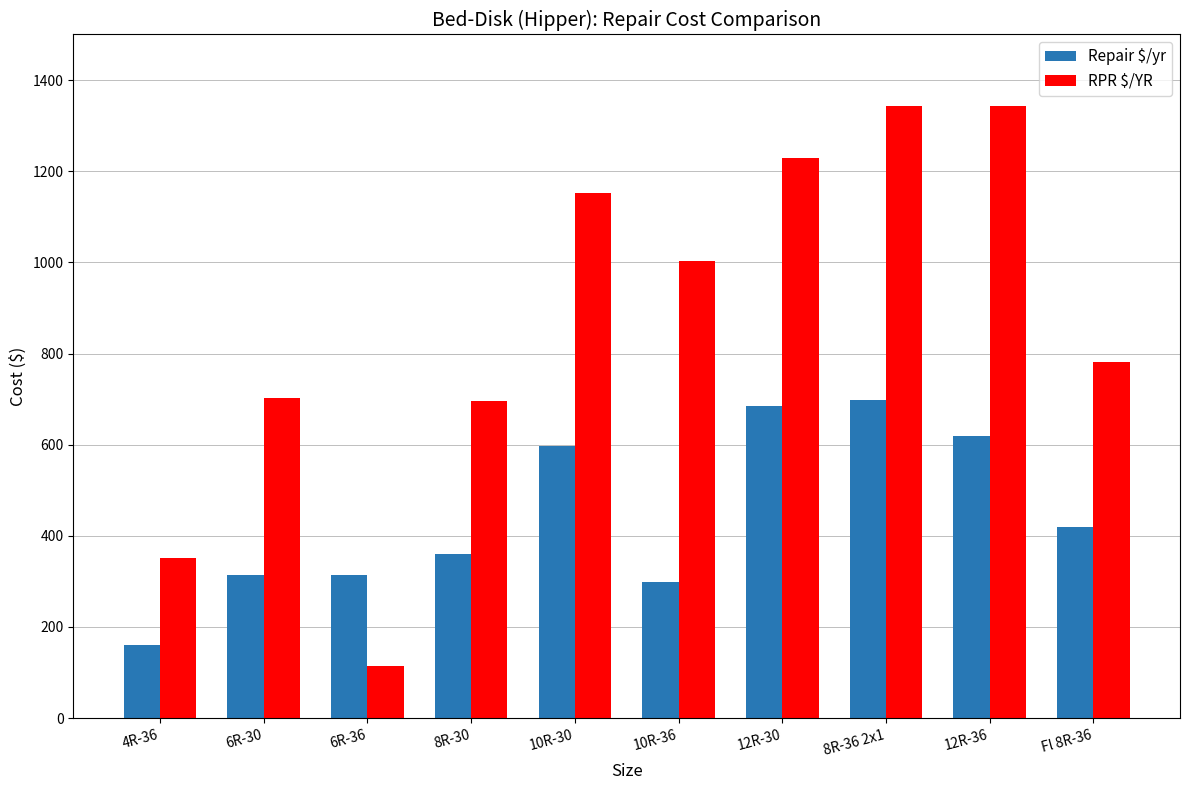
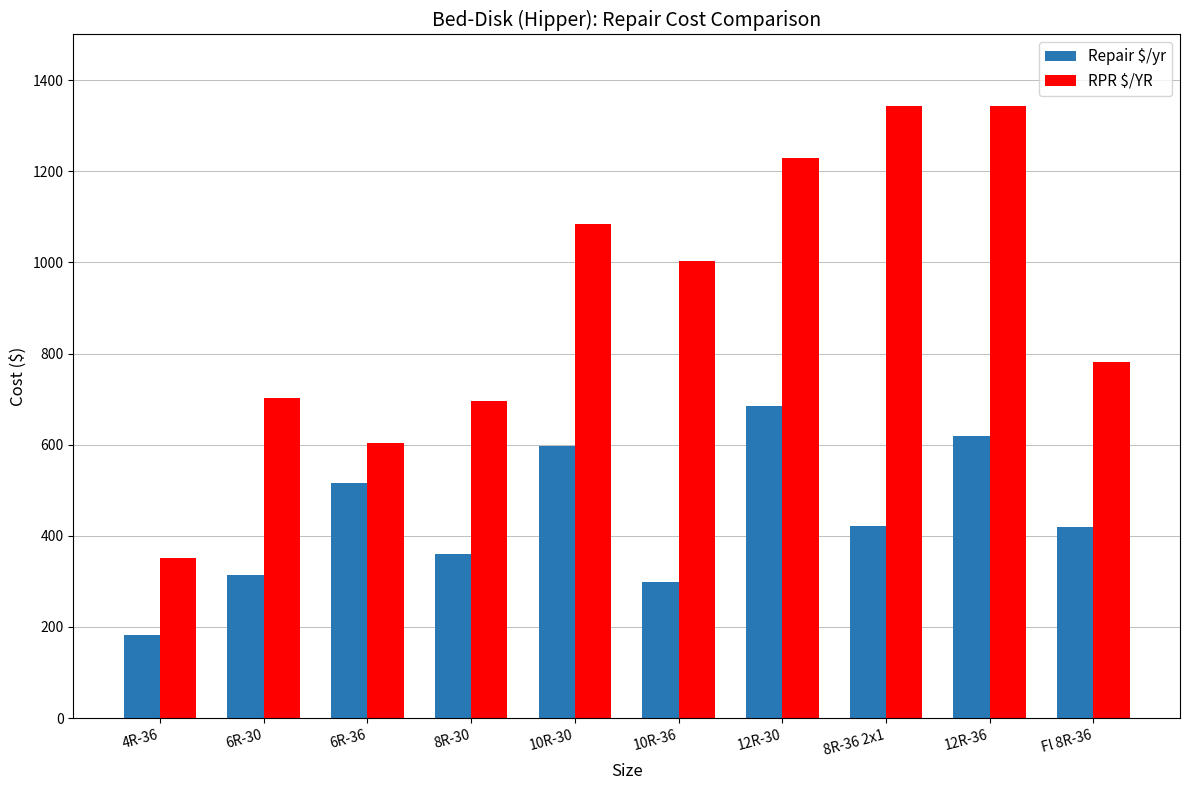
  {
    "Repair $/yr": {
-     "4R-36": 160,
+     "4R-36": 180,
      "6R-30": 310,
-     "6R-36": 310,
+     "6R-36": 520,
      "8R-30": 360,
      "10R-30": 600,
      "10R-36": 300,
      "12R-30": 680,
-     "8R-36 2x1": 700,
+     "8R-36 2x1": 420,
      "12R-36": 620,
      "Fl 8R-36": 420
    },
    "RPR $/YR": {
      "4R-36": 350,
      "6R-30": 700,
-     "6R-36": 110,
+     "6R-36": 600,
      "8R-30": 700,
-     "10R-30": 1150,
+     "10R-30": 1080,
      "10R-36": 1000,
      "12R-30": 1230,
      "8R-36 2x1": 1340,
      "12R-36": 1340,
      "Fl 8R-36": 780
    }
  }
